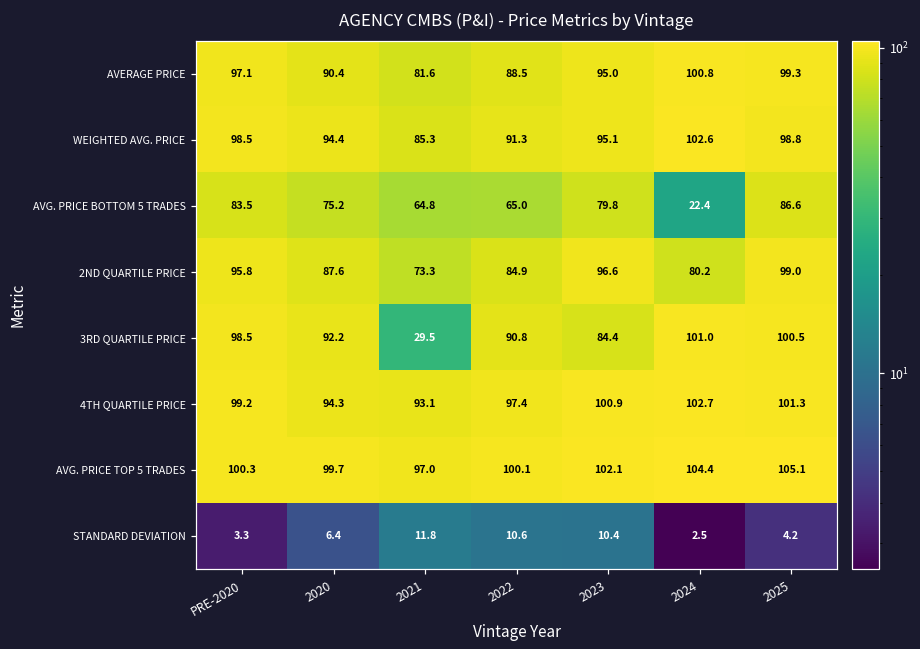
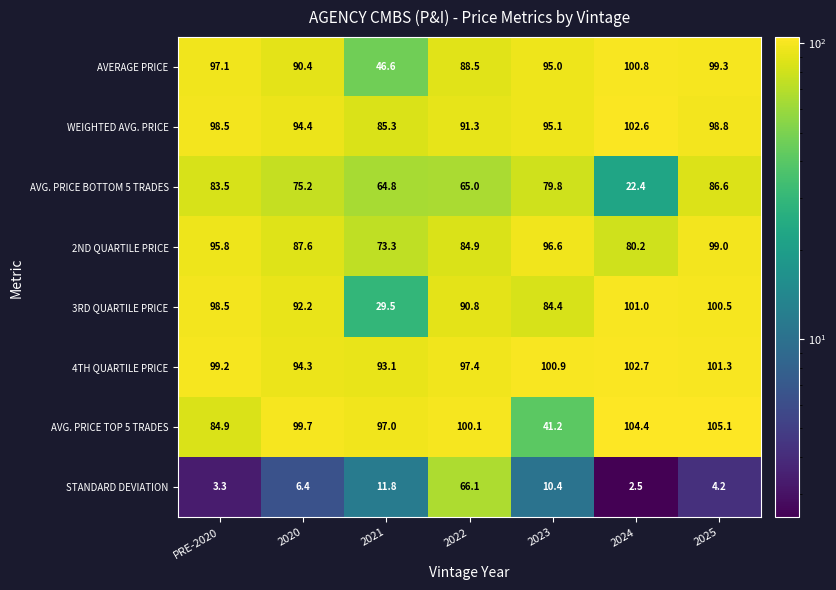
  {
    "AVERAGE PRICE": {
      "PRE-2020": 97.1,
      "2020": 90.4,
-     "2021": 81.6,
+     "2021": 46.6,
      "2022": 88.5,
      "2023": 95.0,
      "2024": 100.8,
      "2025": 99.3
    },
    "WEIGHTED AVG. PRICE": {
      "PRE-2020": 98.5,
      "2020": 94.4,
      "2021": 85.3,
      "2022": 91.3,
      "2023": 95.1,
      "2024": 102.6,
      "2025": 98.8
    },
    "AVG. PRICE BOTTOM 5 TRADES": {
      "PRE-2020": 83.5,
      "2020": 75.2,
      "2021": 64.8,
      "2022": 65.0,
      "2023": 79.8,
      "2024": 22.4,
      "2025": 86.6
    },
    "2ND QUARTILE PRICE": {
      "PRE-2020": 95.8,
      "2020": 87.6,
      "2021": 73.3,
      "2022": 84.9,
      "2023": 96.6,
      "2024": 80.2,
      "2025": 99.0
    },
    "3RD QUARTILE PRICE": {
      "PRE-2020": 98.5,
      "2020": 92.2,
      "2021": 29.5,
      "2022": 90.8,
      "2023": 84.4,
      "2024": 101.0,
      "2025": 100.5
    },
    "4TH QUARTILE PRICE": {
      "PRE-2020": 99.2,
      "2020": 94.3,
      "2021": 93.1,
      "2022": 97.4,
      "2023": 100.9,
      "2024": 102.7,
      "2025": 101.3
    },
    "AVG. PRICE TOP 5 TRADES": {
-     "PRE-2020": 100.3,
+     "PRE-2020": 84.9,
      "2020": 99.7,
      "2021": 97.0,
      "2022": 100.1,
-     "2023": 102.1,
+     "2023": 41.2,
      "2024": 104.4,
      "2025": 105.1
    },
    "STANDARD DEVIATION": {
      "PRE-2020": 3.3,
      "2020": 6.4,
      "2021": 11.8,
-     "2022": 10.6,
+     "2022": 66.1,
      "2023": 10.4,
      "2024": 2.5,
      "2025": 4.2
    }
  }
